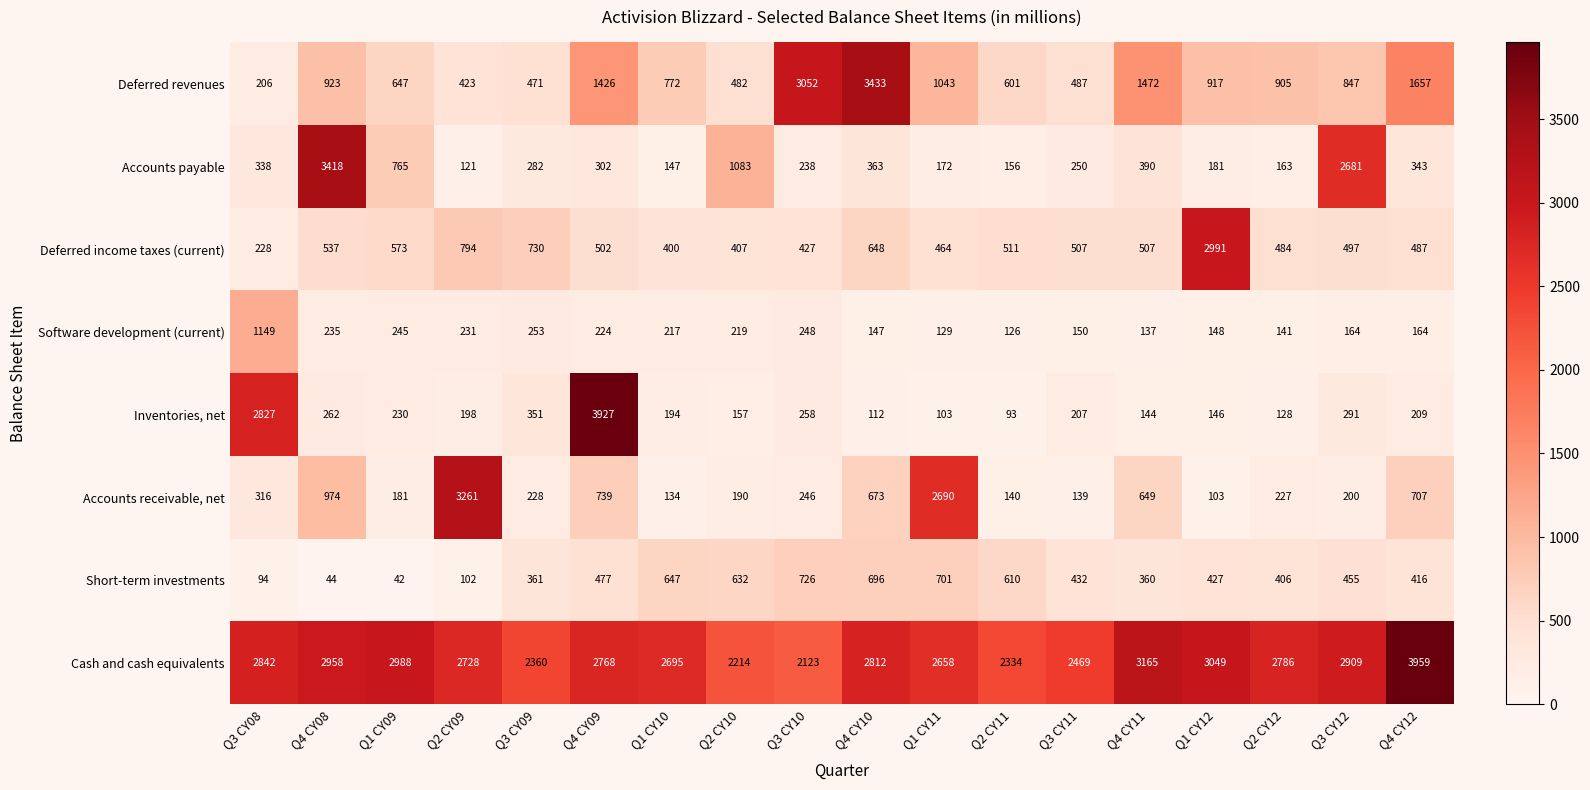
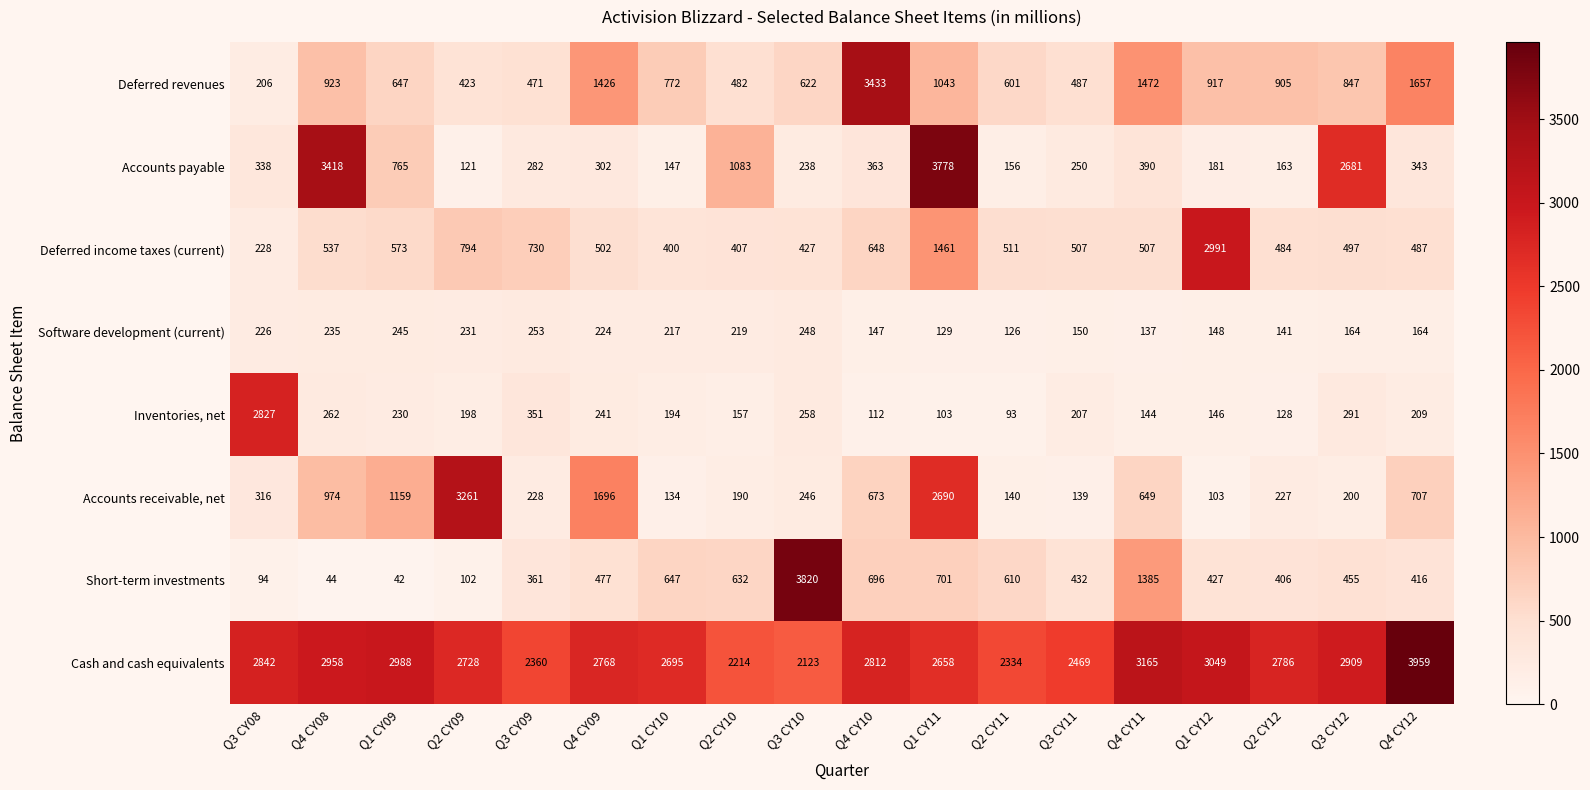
  {
    "Deferred revenues": {
      "Q3 CY08": 206,
      "Q4 CY08": 923,
      "Q1 CY09": 647,
      "Q2 CY09": 423,
      "Q3 CY09": 471,
      "Q4 CY09": 1426,
      "Q1 CY10": 772,
      "Q2 CY10": 482,
-     "Q3 CY10": 3052,
+     "Q3 CY10": 622,
      "Q4 CY10": 3433,
      "Q1 CY11": 1043,
      "Q2 CY11": 601,
      "Q3 CY11": 487,
      "Q4 CY11": 1472,
      "Q1 CY12": 917,
      "Q2 CY12": 905,
      "Q3 CY12": 847,
      "Q4 CY12": 1657
    },
    "Accounts payable": {
      "Q3 CY08": 338,
      "Q4 CY08": 3418,
      "Q1 CY09": 765,
      "Q2 CY09": 121,
      "Q3 CY09": 282,
      "Q4 CY09": 302,
      "Q1 CY10": 147,
      "Q2 CY10": 1083,
      "Q3 CY10": 238,
      "Q4 CY10": 363,
-     "Q1 CY11": 172,
+     "Q1 CY11": 3778,
      "Q2 CY11": 156,
      "Q3 CY11": 250,
      "Q4 CY11": 390,
      "Q1 CY12": 181,
      "Q2 CY12": 163,
      "Q3 CY12": 2681,
      "Q4 CY12": 343
    },
    "Deferred income taxes (current)": {
      "Q3 CY08": 228,
      "Q4 CY08": 537,
      "Q1 CY09": 573,
      "Q2 CY09": 794,
      "Q3 CY09": 730,
      "Q4 CY09": 502,
      "Q1 CY10": 400,
      "Q2 CY10": 407,
      "Q3 CY10": 427,
      "Q4 CY10": 648,
-     "Q1 CY11": 464,
+     "Q1 CY11": 1461,
      "Q2 CY11": 511,
      "Q3 CY11": 507,
      "Q4 CY11": 507,
      "Q1 CY12": 2991,
      "Q2 CY12": 484,
      "Q3 CY12": 497,
      "Q4 CY12": 487
    },
    "Software development (current)": {
-     "Q3 CY08": 1149,
+     "Q3 CY08": 226,
      "Q4 CY08": 235,
      "Q1 CY09": 245,
      "Q2 CY09": 231,
      "Q3 CY09": 253,
      "Q4 CY09": 224,
      "Q1 CY10": 217,
      "Q2 CY10": 219,
      "Q3 CY10": 248,
      "Q4 CY10": 147,
      "Q1 CY11": 129,
      "Q2 CY11": 126,
      "Q3 CY11": 150,
      "Q4 CY11": 137,
      "Q1 CY12": 148,
      "Q2 CY12": 141,
      "Q3 CY12": 164,
      "Q4 CY12": 164
    },
    "Inventories, net": {
      "Q3 CY08": 2827,
      "Q4 CY08": 262,
      "Q1 CY09": 230,
      "Q2 CY09": 198,
      "Q3 CY09": 351,
-     "Q4 CY09": 3927,
+     "Q4 CY09": 241,
      "Q1 CY10": 194,
      "Q2 CY10": 157,
      "Q3 CY10": 258,
      "Q4 CY10": 112,
      "Q1 CY11": 103,
      "Q2 CY11": 93,
      "Q3 CY11": 207,
      "Q4 CY11": 144,
      "Q1 CY12": 146,
      "Q2 CY12": 128,
      "Q3 CY12": 291,
      "Q4 CY12": 209
    },
    "Accounts receivable, net": {
      "Q3 CY08": 316,
      "Q4 CY08": 974,
-     "Q1 CY09": 181,
+     "Q1 CY09": 1159,
      "Q2 CY09": 3261,
      "Q3 CY09": 228,
-     "Q4 CY09": 739,
+     "Q4 CY09": 1696,
      "Q1 CY10": 134,
      "Q2 CY10": 190,
      "Q3 CY10": 246,
      "Q4 CY10": 673,
      "Q1 CY11": 2690,
      "Q2 CY11": 140,
      "Q3 CY11": 139,
      "Q4 CY11": 649,
      "Q1 CY12": 103,
      "Q2 CY12": 227,
      "Q3 CY12": 200,
      "Q4 CY12": 707
    },
    "Short-term investments": {
      "Q3 CY08": 94,
      "Q4 CY08": 44,
      "Q1 CY09": 42,
      "Q2 CY09": 102,
      "Q3 CY09": 361,
      "Q4 CY09": 477,
      "Q1 CY10": 647,
      "Q2 CY10": 632,
-     "Q3 CY10": 726,
+     "Q3 CY10": 3820,
      "Q4 CY10": 696,
      "Q1 CY11": 701,
      "Q2 CY11": 610,
      "Q3 CY11": 432,
-     "Q4 CY11": 360,
+     "Q4 CY11": 1385,
      "Q1 CY12": 427,
      "Q2 CY12": 406,
      "Q3 CY12": 455,
      "Q4 CY12": 416
    },
    "Cash and cash equivalents": {
      "Q3 CY08": 2842,
      "Q4 CY08": 2958,
      "Q1 CY09": 2988,
      "Q2 CY09": 2728,
      "Q3 CY09": 2360,
      "Q4 CY09": 2768,
      "Q1 CY10": 2695,
      "Q2 CY10": 2214,
      "Q3 CY10": 2123,
      "Q4 CY10": 2812,
      "Q1 CY11": 2658,
      "Q2 CY11": 2334,
      "Q3 CY11": 2469,
      "Q4 CY11": 3165,
      "Q1 CY12": 3049,
      "Q2 CY12": 2786,
      "Q3 CY12": 2909,
      "Q4 CY12": 3959
    }
  }
